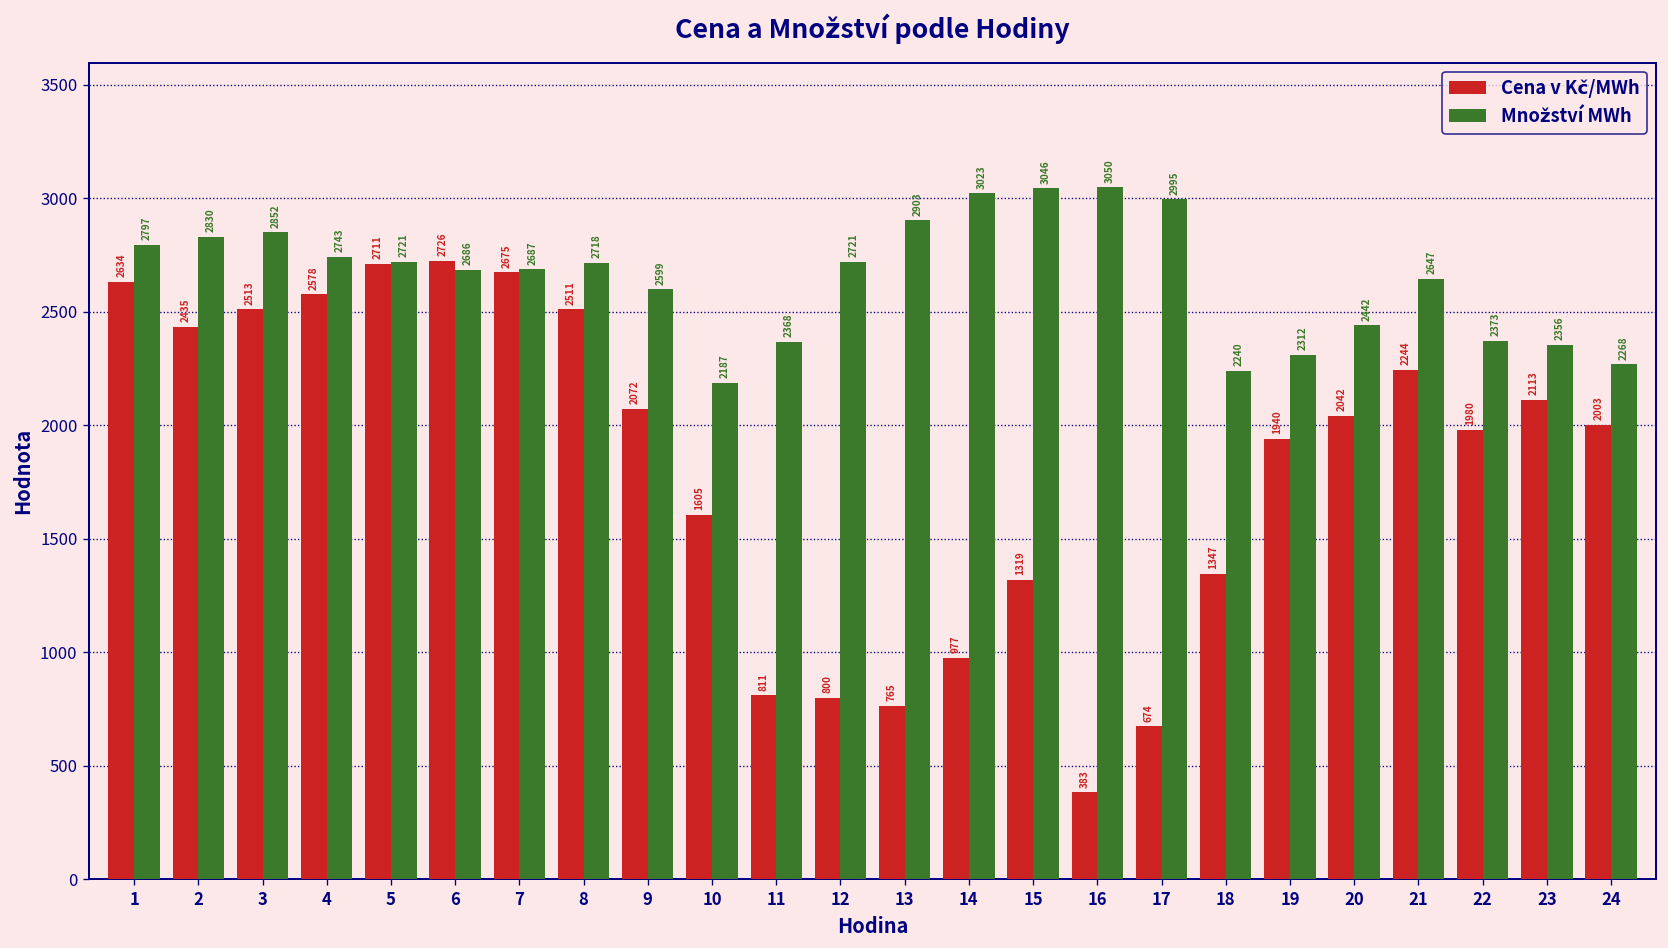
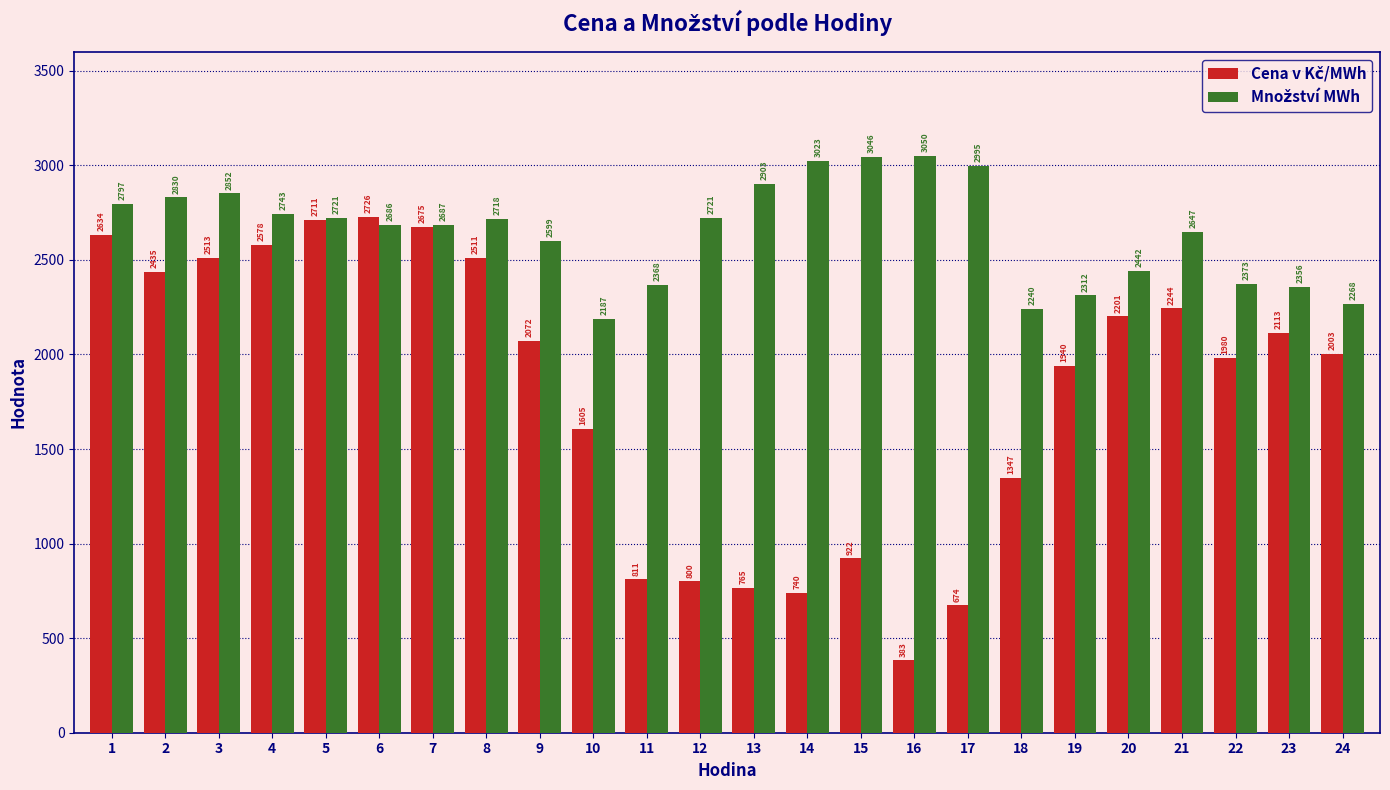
  {
    "Cena v Kč/MWh": {
      "1": 2634,
      "2": 2435,
      "3": 2513,
      "4": 2578,
      "5": 2711,
      "6": 2726,
      "7": 2675,
      "8": 2511,
      "9": 2072,
      "10": 1605,
      "11": 811,
      "12": 800,
      "13": 765,
-     "14": 977,
-     "15": 1319,
+     "14": 740,
+     "15": 922,
      "16": 383,
      "17": 674,
      "18": 1347,
      "19": 1940,
-     "20": 2042,
+     "20": 2201,
      "21": 2244,
      "22": 1980,
      "23": 2113,
      "24": 2003
    },
    "Množství MWh": {
      "1": 2797,
      "2": 2830,
      "3": 2852,
      "4": 2743,
      "5": 2721,
      "6": 2686,
      "7": 2687,
      "8": 2718,
      "9": 2599,
      "10": 2187,
      "11": 2368,
      "12": 2721,
      "13": 2903,
      "14": 3023,
      "15": 3046,
      "16": 3050,
      "17": 2995,
      "18": 2240,
      "19": 2312,
      "20": 2442,
      "21": 2647,
      "22": 2373,
      "23": 2356,
      "24": 2268
    }
  }
